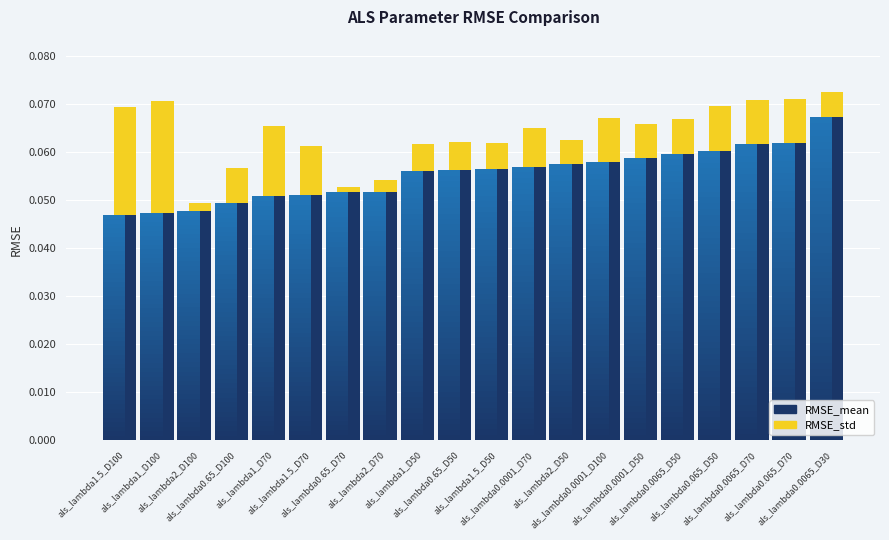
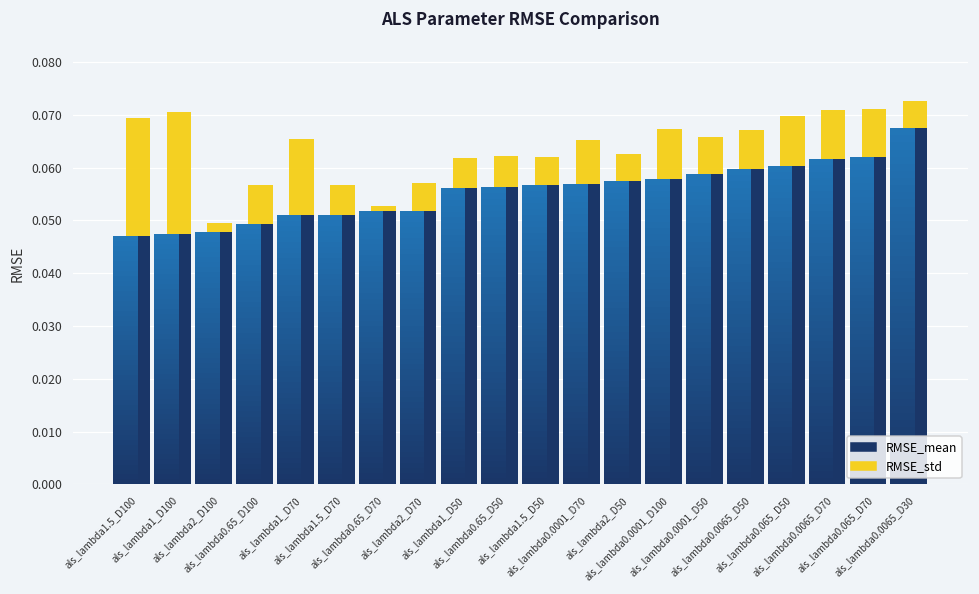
  {
    "RMSE_std": {
      "als_lambda1.5_D100": 0.022,
      "als_lambda1_D100": 0.023,
      "als_lambda2_D100": 0.002,
      "als_lambda0.65_D100": 0.007,
      "als_lambda1_D70": 0.015,
-     "als_lambda1.5_D70": 0.010,
+     "als_lambda1.5_D70": 0.006,
      "als_lambda0.65_D70": 0.001,
-     "als_lambda2_D70": 0.002,
+     "als_lambda2_D70": 0.005,
      "als_lambda1_D50": 0.006,
      "als_lambda0.65_D50": 0.006,
      "als_lambda1.5_D50": 0.005,
      "als_lambda0.0001_D70": 0.008,
      "als_lambda2_D50": 0.005,
      "als_lambda0.0001_D100": 0.009,
      "als_lambda0.0001_D50": 0.007,
      "als_lambda0.0065_D50": 0.007,
      "als_lambda0.065_D50": 0.009,
      "als_lambda0.0065_D70": 0.009,
      "als_lambda0.065_D70": 0.009,
      "als_lambda0.0065_D30": 0.005
    }
  }
